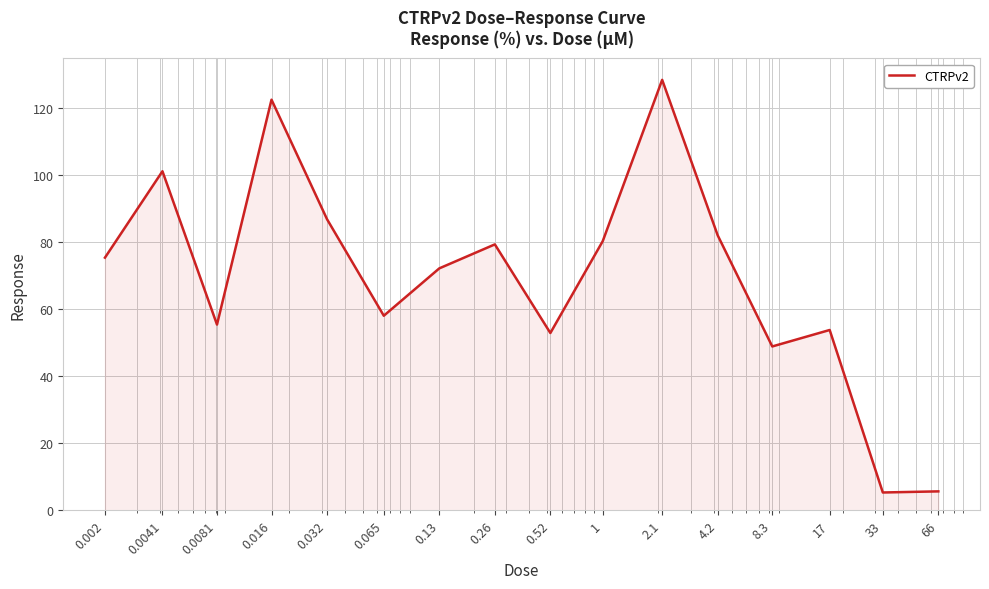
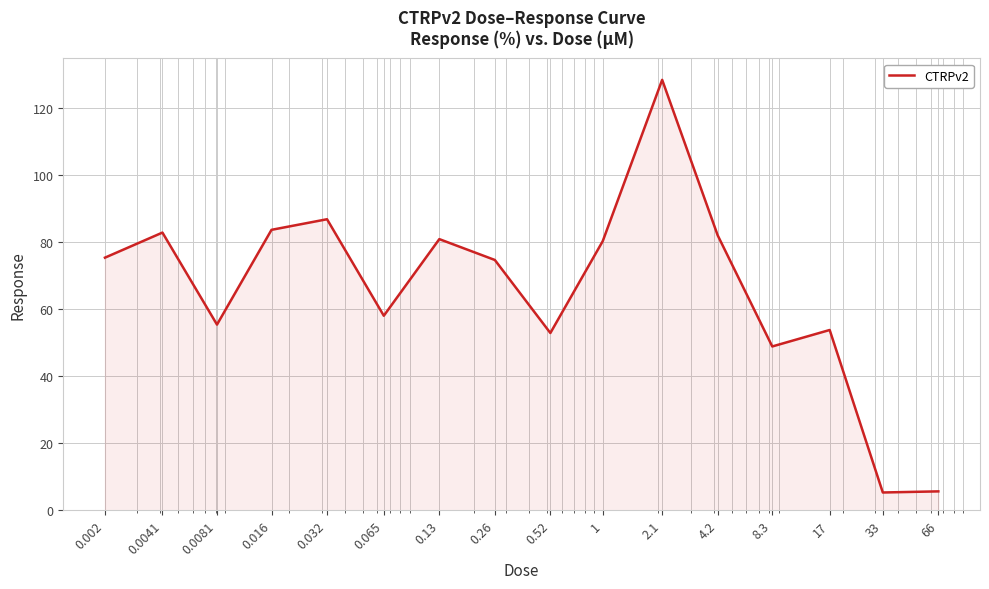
  {
    "0.002": 75,
-   "0.0041": 101,
+   "0.0041": 83,
    "0.0081": 55,
-   "0.016": 122,
+   "0.016": 84,
    "0.032": 87,
    "0.065": 58,
-   "0.13": 72,
-   "0.26": 79,
+   "0.13": 81,
+   "0.26": 75,
    "0.52": 53,
    "1": 80,
    "2.1": 128,
    "4.2": 82,
    "8.3": 49,
    "17": 54,
    "33": 5,
    "66": 6
  }
